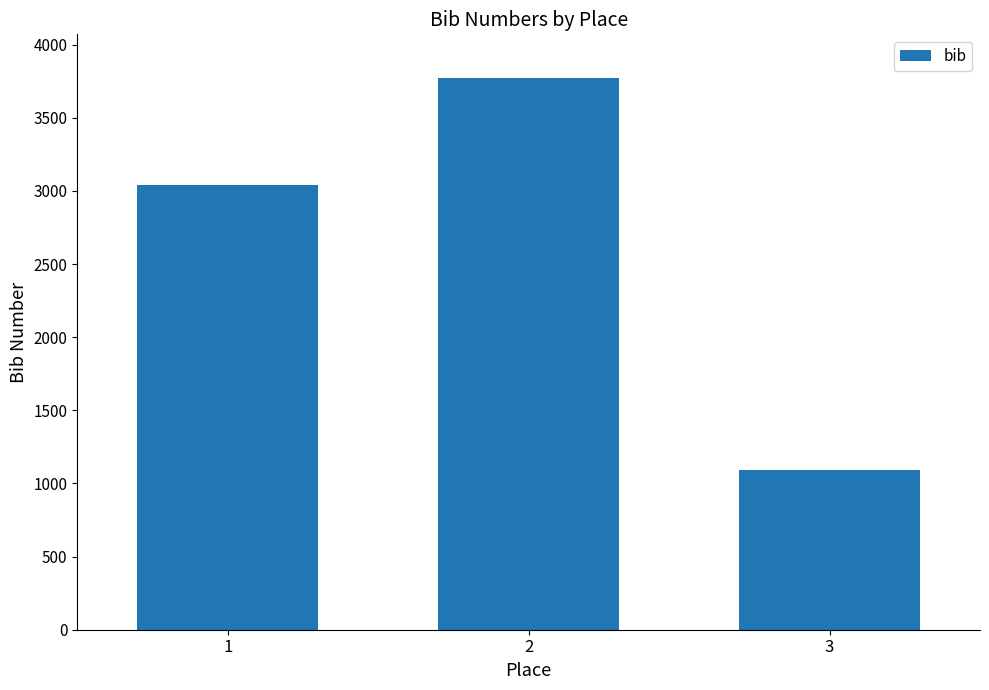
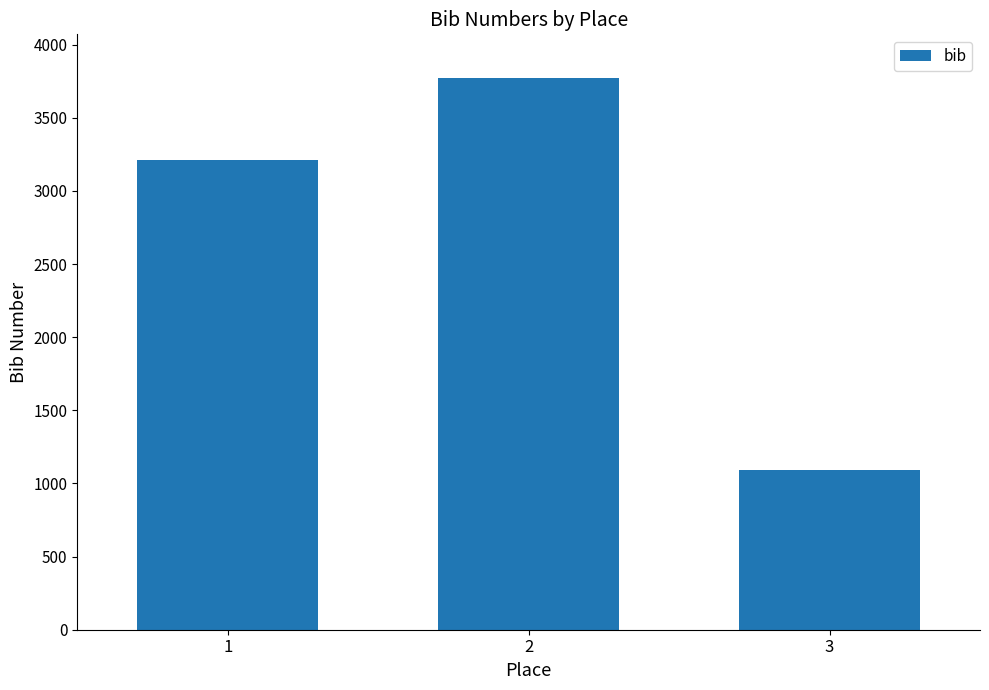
  {
-   "1": 3040,
+   "1": 3210,
    "2": 3770,
    "3": 1090
  }
